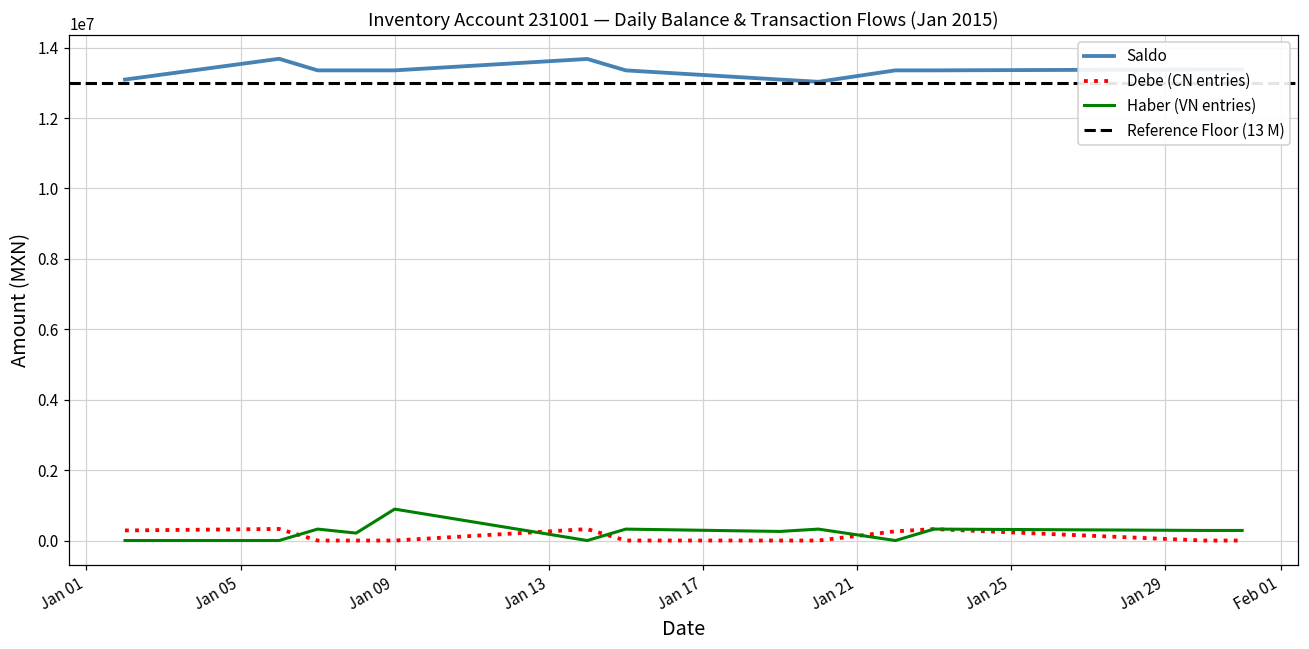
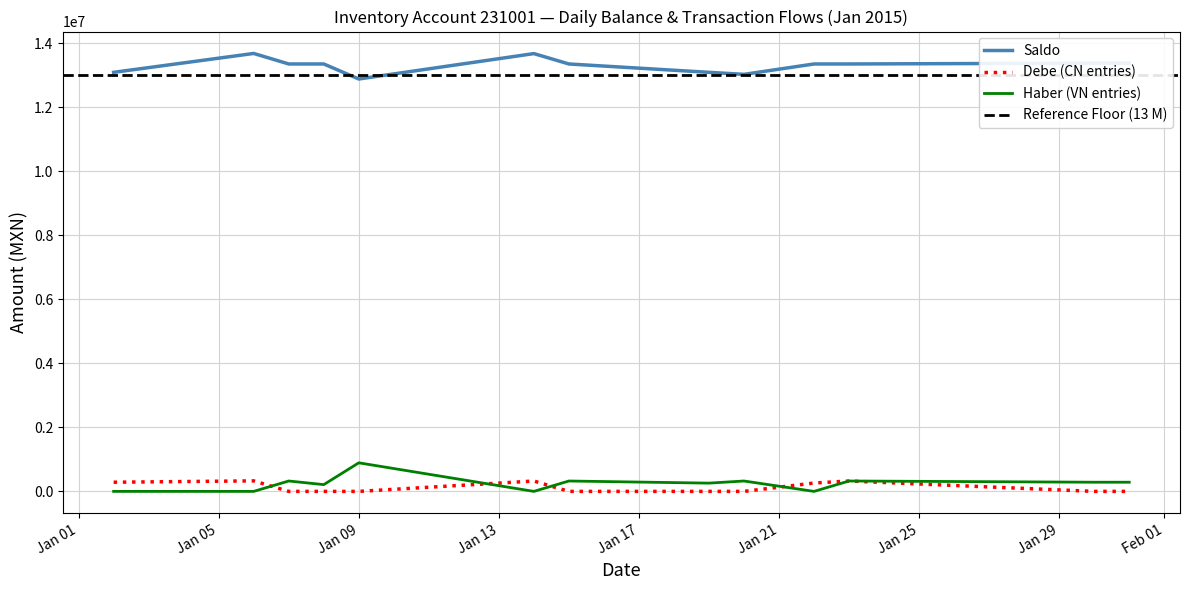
  {
    "Saldo": {
-     "Jan 09": 13400000
+     "Jan 09": 12900000
    },
    "Debe (CN entries)": {
      "Jan 09": 0
    },
    "Haber (VN entries)": {
      "Jan 09": 900000
    }
  }
